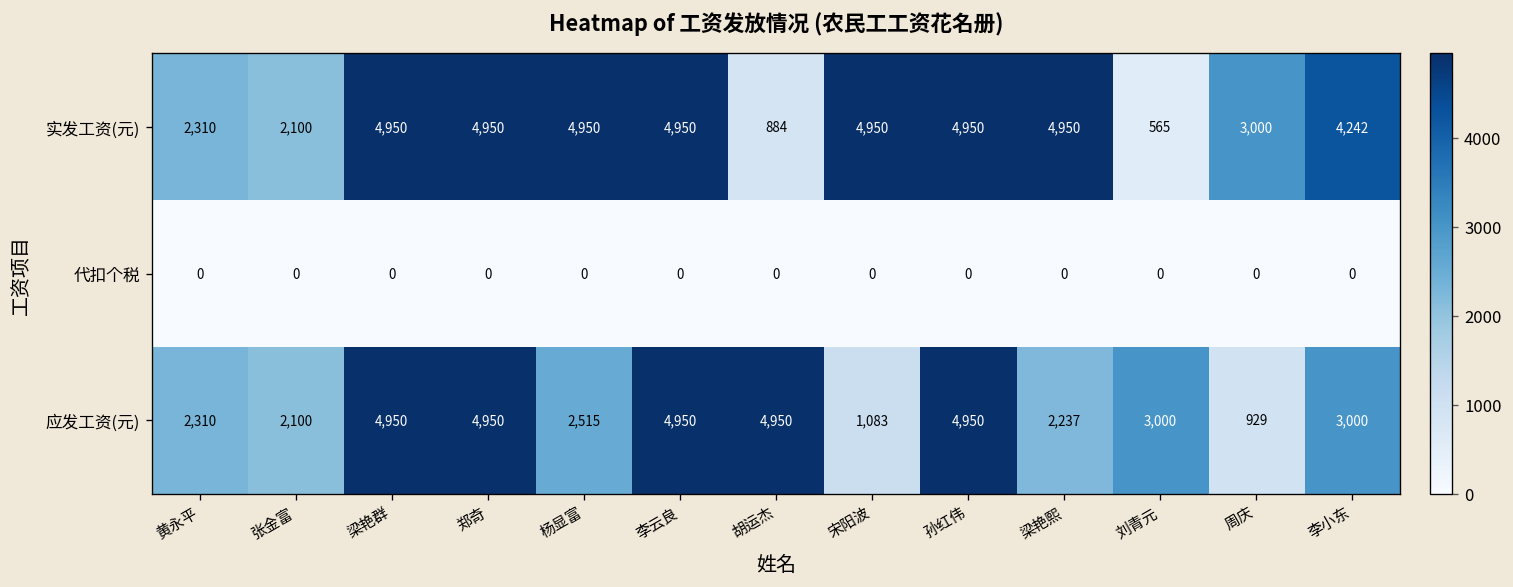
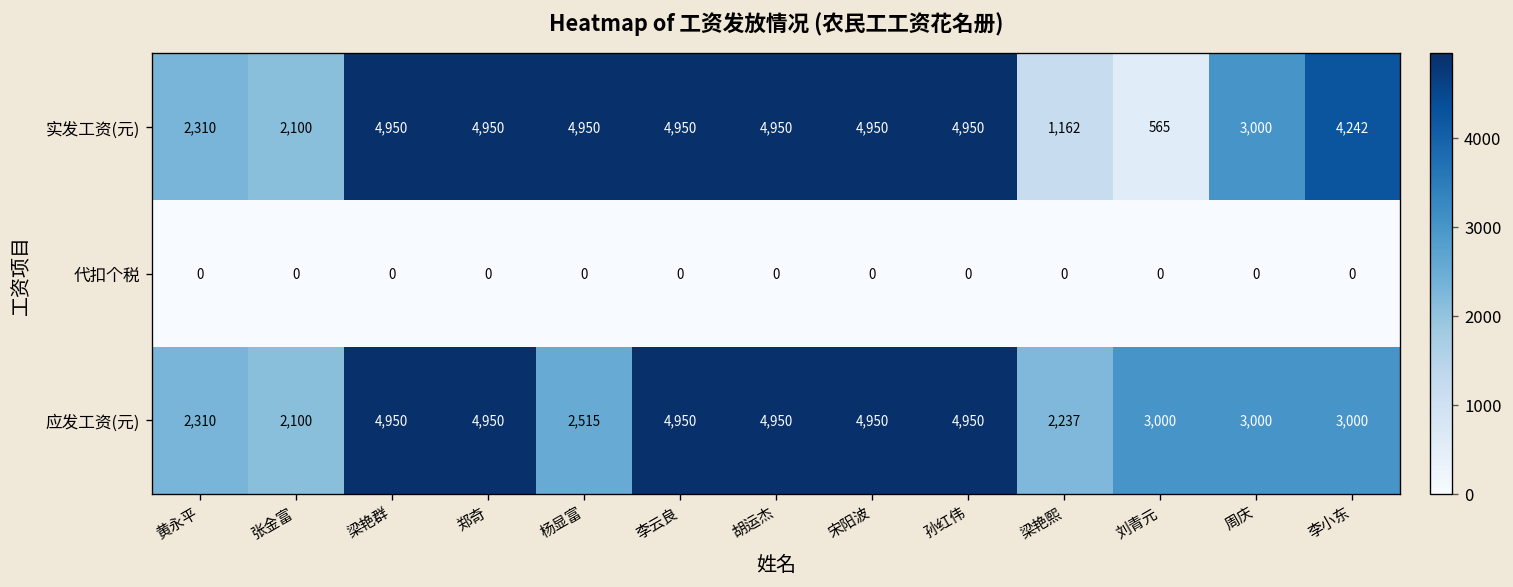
  {
    "实发工资(元)": {
      "黄永平": "2,310",
      "张金富": "2,100",
      "梁艳群": "4,950",
      "郑奇": "4,950",
      "杨显富": "4,950",
      "李云良": "4,950",
-     "胡运杰": "884",
+     "胡运杰": "4,950",
      "宋阳波": "4,950",
      "孙红伟": "4,950",
-     "梁艳熙": "4,950",
+     "梁艳熙": "1,162",
      "刘青元": "565",
      "周庆": "3,000",
      "李小东": "4,242"
    },
    "代扣个税": {
      "黄永平": "0",
      "张金富": "0",
      "梁艳群": "0",
      "郑奇": "0",
      "杨显富": "0",
      "李云良": "0",
      "胡运杰": "0",
      "宋阳波": "0",
      "孙红伟": "0",
      "梁艳熙": "0",
      "刘青元": "0",
      "周庆": "0",
      "李小东": "0"
    },
    "应发工资(元)": {
      "黄永平": "2,310",
      "张金富": "2,100",
      "梁艳群": "4,950",
      "郑奇": "4,950",
      "杨显富": "2,515",
      "李云良": "4,950",
      "胡运杰": "4,950",
-     "宋阳波": "1,083",
+     "宋阳波": "4,950",
      "孙红伟": "4,950",
      "梁艳熙": "2,237",
      "刘青元": "3,000",
-     "周庆": "929",
+     "周庆": "3,000",
      "李小东": "3,000"
    }
  }
